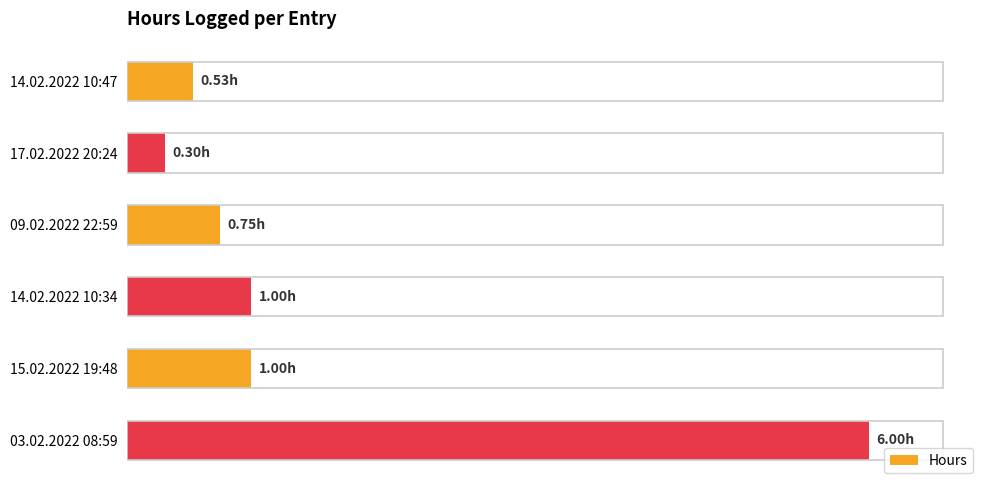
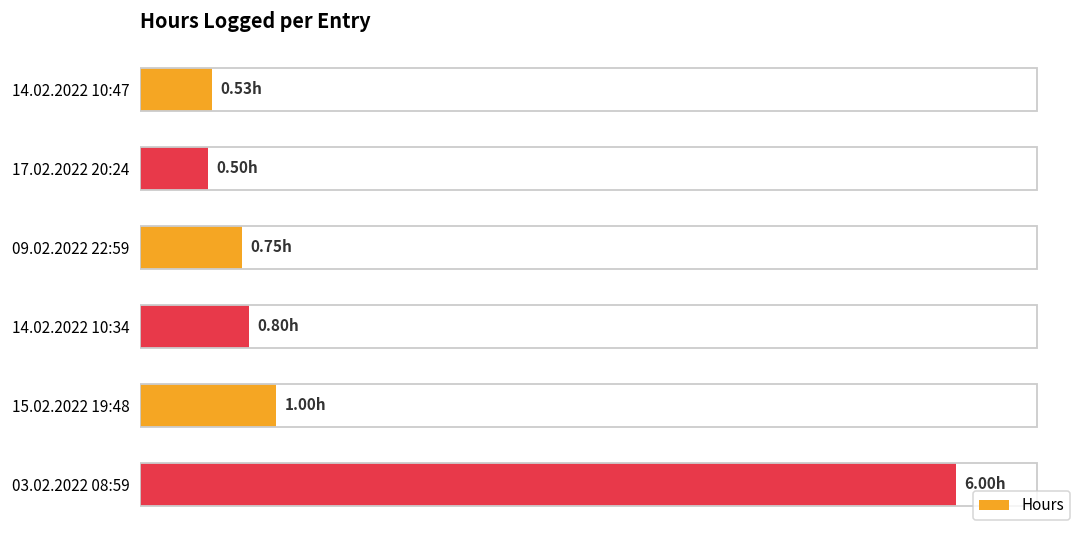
  {
    "14.02.2022 10:47": "0.53h",
-   "17.02.2022 20:24": "0.30h",
+   "17.02.2022 20:24": "0.50h",
    "09.02.2022 22:59": "0.75h",
-   "14.02.2022 10:34": "1.00h",
+   "14.02.2022 10:34": "0.80h",
    "15.02.2022 19:48": "1.00h",
    "03.02.2022 08:59": "6.00h"
  }
